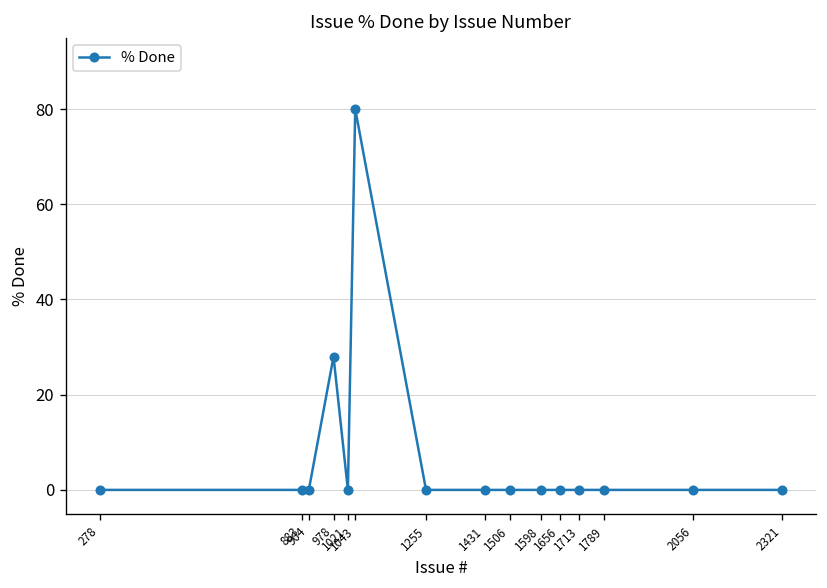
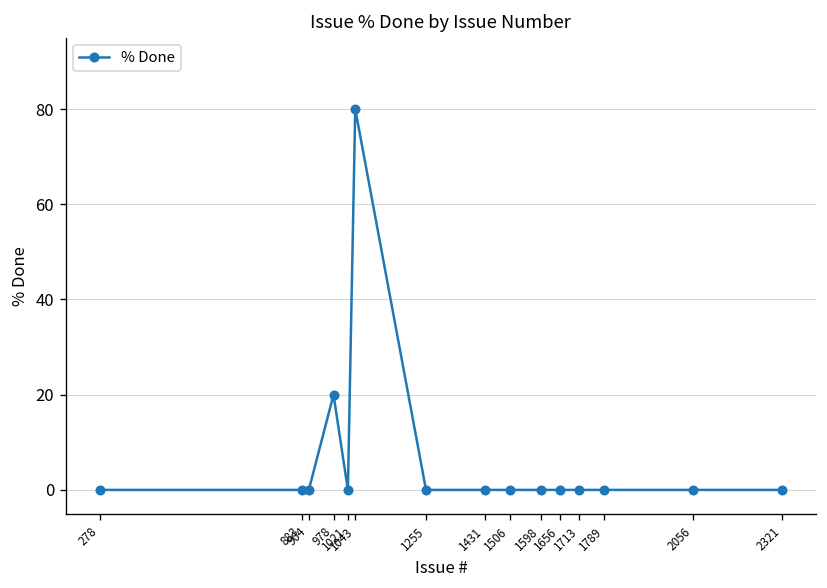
  {
    "278": 0,
    "883": 0,
    "904": 0,
-   "978": 28,
+   "978": 20,
    "1021": 0,
    "1043": 80,
    "1255": 0,
    "1431": 0,
    "1506": 0,
    "1598": 0,
    "1656": 0,
    "1713": 0,
    "1789": 0,
    "2056": 0,
    "2321": 0
  }
